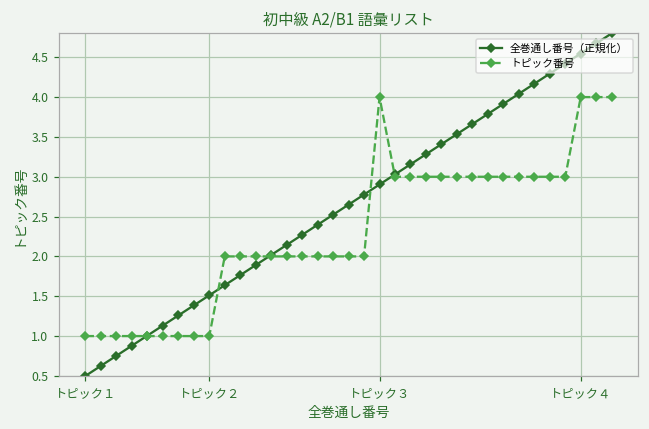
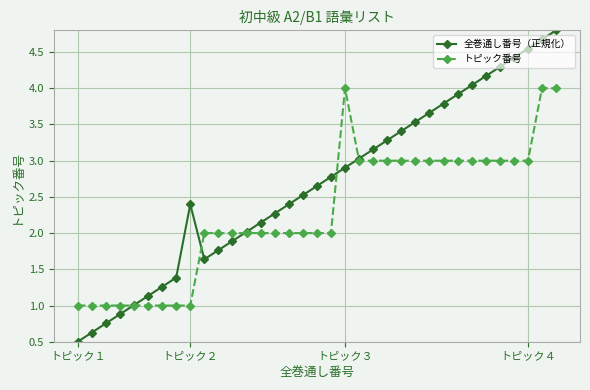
  {
    "全巻通し番号（正規化）": {
      "トピック１": 0.5,
-     "トピック２": 1.5,
+     "トピック２": 2.4,
      "トピック３": 2.9
    },
    "トピック番号": {
      "トピック１": 1,
      "トピック２": 1,
      "トピック３": 4,
-     "トピック４": 4
+     "トピック４": 3
    }
  }
